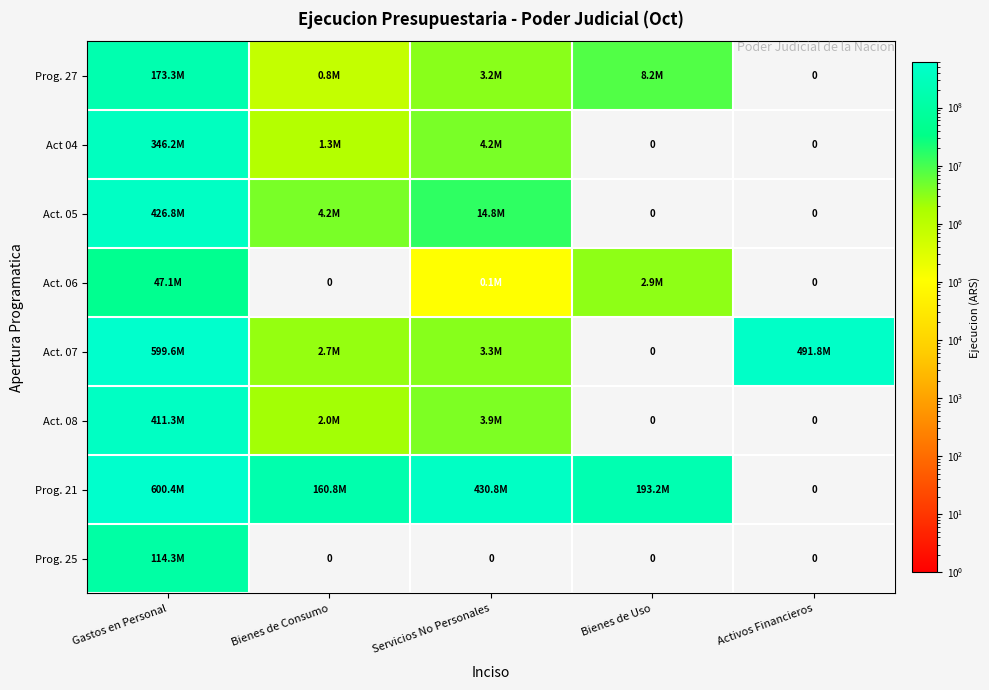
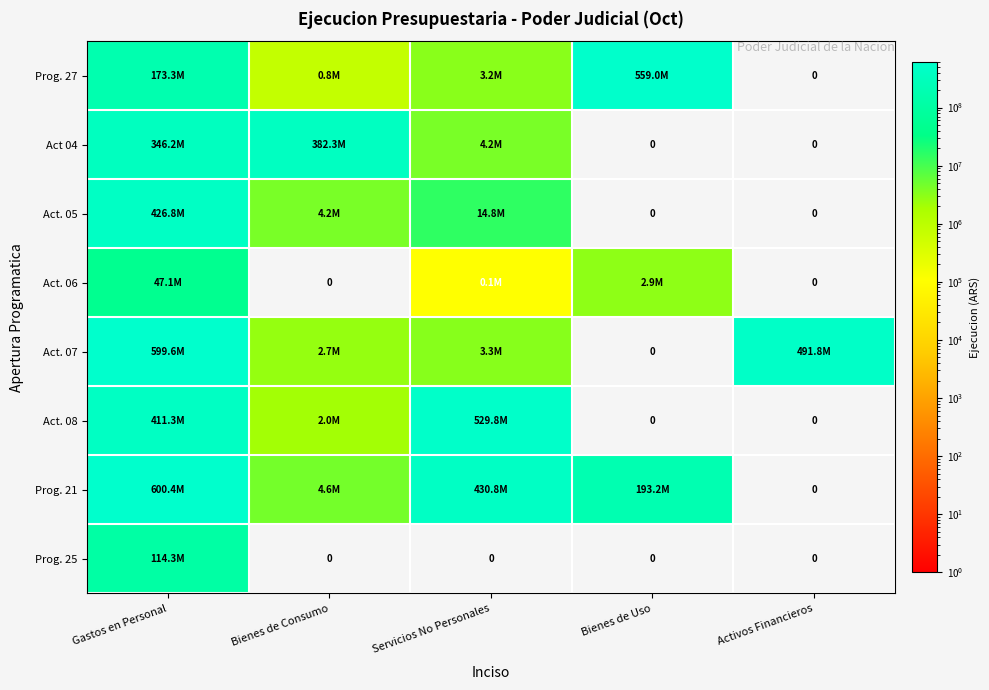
  {
    "Prog. 27": {
      "Gastos en Personal": "173.3M",
      "Bienes de Consumo": "0.8M",
      "Servicios No Personales": "3.2M",
-     "Bienes de Uso": "8.2M"
+     "Bienes de Uso": "559.0M"
    },
    "Act 04": {
      "Gastos en Personal": "346.2M",
-     "Bienes de Consumo": "1.3M",
+     "Bienes de Consumo": "382.3M",
      "Servicios No Personales": "4.2M",
      "Bienes de Uso": "0",
      "Activos Financieros": "0"
    },
    "Act. 05": {
      "Gastos en Personal": "426.8M",
      "Bienes de Consumo": "4.2M",
      "Servicios No Personales": "14.8M",
      "Bienes de Uso": "0",
      "Activos Financieros": "0"
    },
    "Act. 06": {
      "Gastos en Personal": "47.1M",
      "Bienes de Consumo": "0",
      "Servicios No Personales": "0.1M",
      "Bienes de Uso": "2.9M",
      "Activos Financieros": "0"
    },
    "Act. 07": {
      "Gastos en Personal": "599.6M",
      "Bienes de Consumo": "2.7M",
      "Servicios No Personales": "3.3M",
      "Bienes de Uso": "0",
      "Activos Financieros": "491.8M"
    },
    "Act. 08": {
      "Gastos en Personal": "411.3M",
      "Bienes de Consumo": "2.0M",
-     "Servicios No Personales": "3.9M",
+     "Servicios No Personales": "529.8M",
      "Bienes de Uso": "0",
      "Activos Financieros": "0"
    },
    "Prog. 21": {
      "Gastos en Personal": "600.4M",
-     "Bienes de Consumo": "160.8M",
+     "Bienes de Consumo": "4.6M",
      "Servicios No Personales": "430.8M",
      "Bienes de Uso": "193.2M",
      "Activos Financieros": "0"
    },
    "Prog. 25": {
      "Gastos en Personal": "114.3M",
      "Bienes de Consumo": "0",
      "Servicios No Personales": "0",
      "Bienes de Uso": "0",
      "Activos Financieros": "0"
    }
  }
